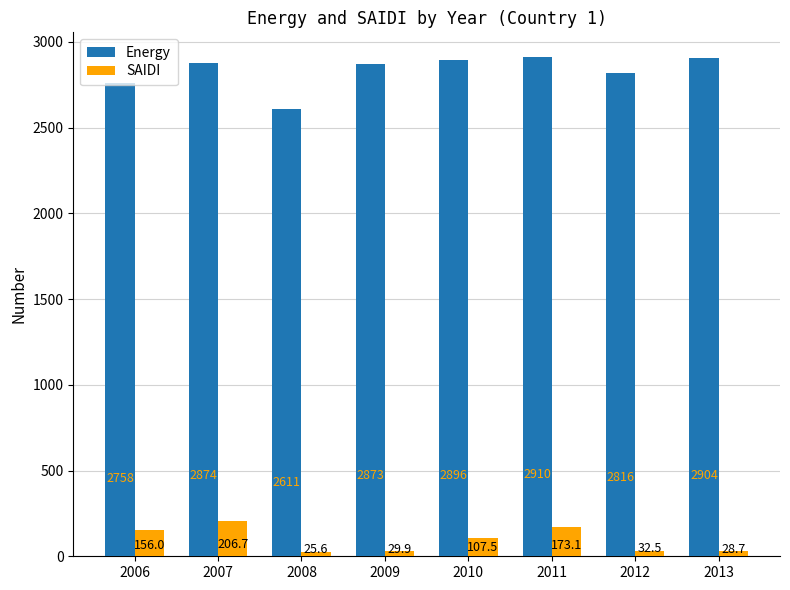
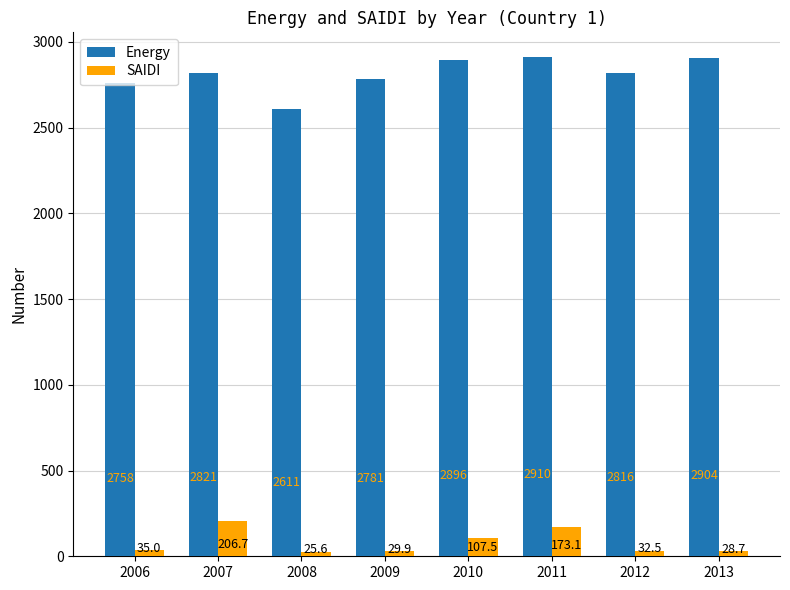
  {
    "Energy": {
-     "2007": 2874,
+     "2007": 2821,
      "2008": 2611,
-     "2009": 2873,
+     "2009": 2781,
      "2010": 2896,
      "2011": 2910,
      "2012": 2816,
      "2013": 2904
    },
    "SAIDI": {
-     "2006": 156.0,
+     "2006": 35.0,
      "2007": 206.7,
      "2008": 25.6,
      "2009": 29.9,
      "2010": 107.5,
      "2011": 173.1,
      "2012": 32.5,
      "2013": 28.7
    }
  }
